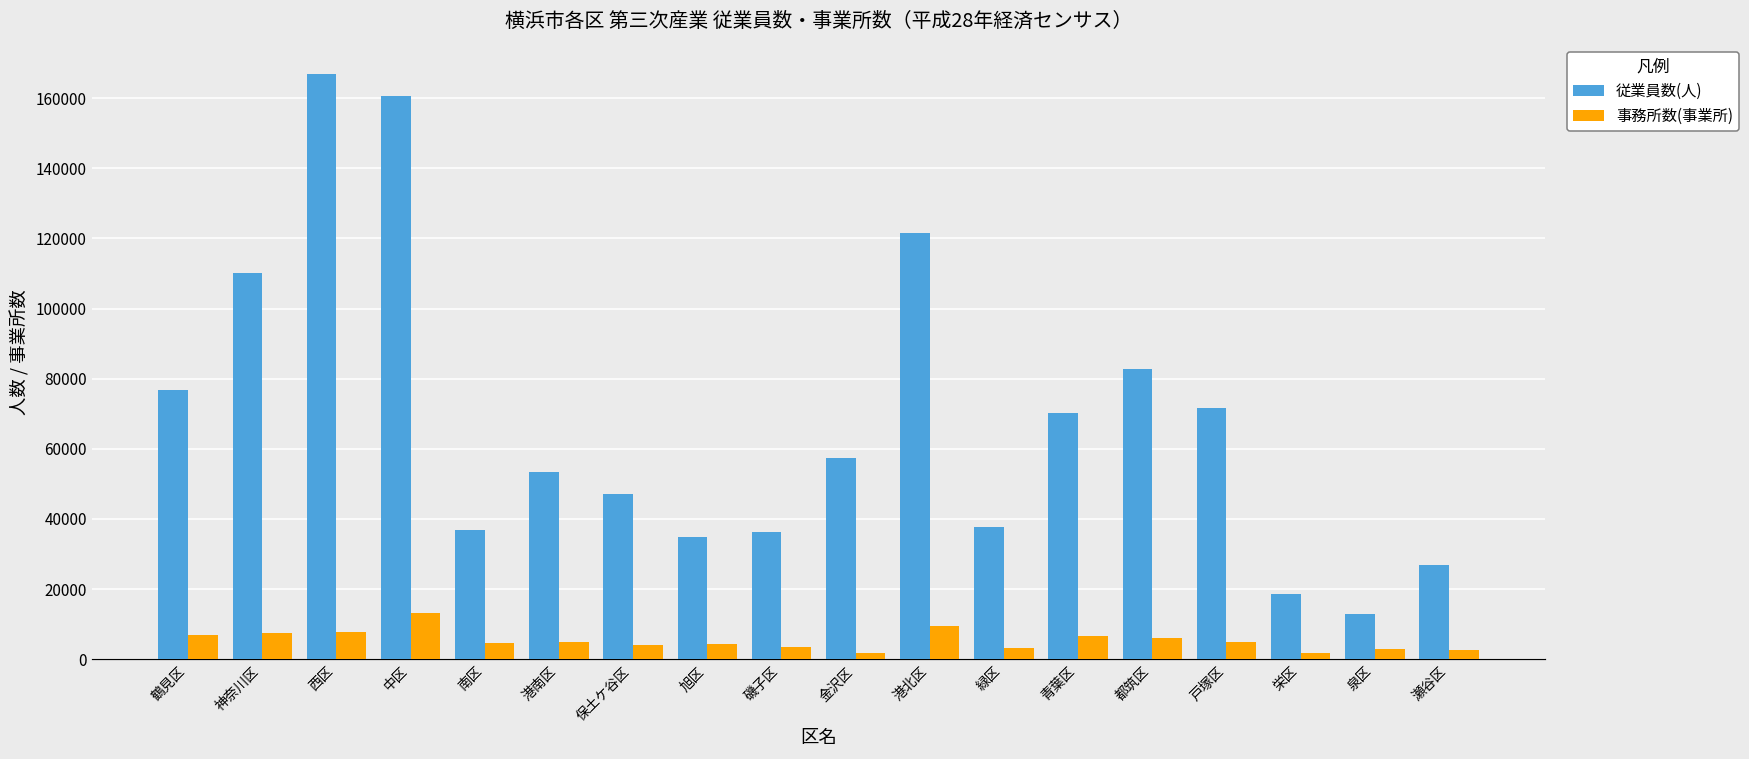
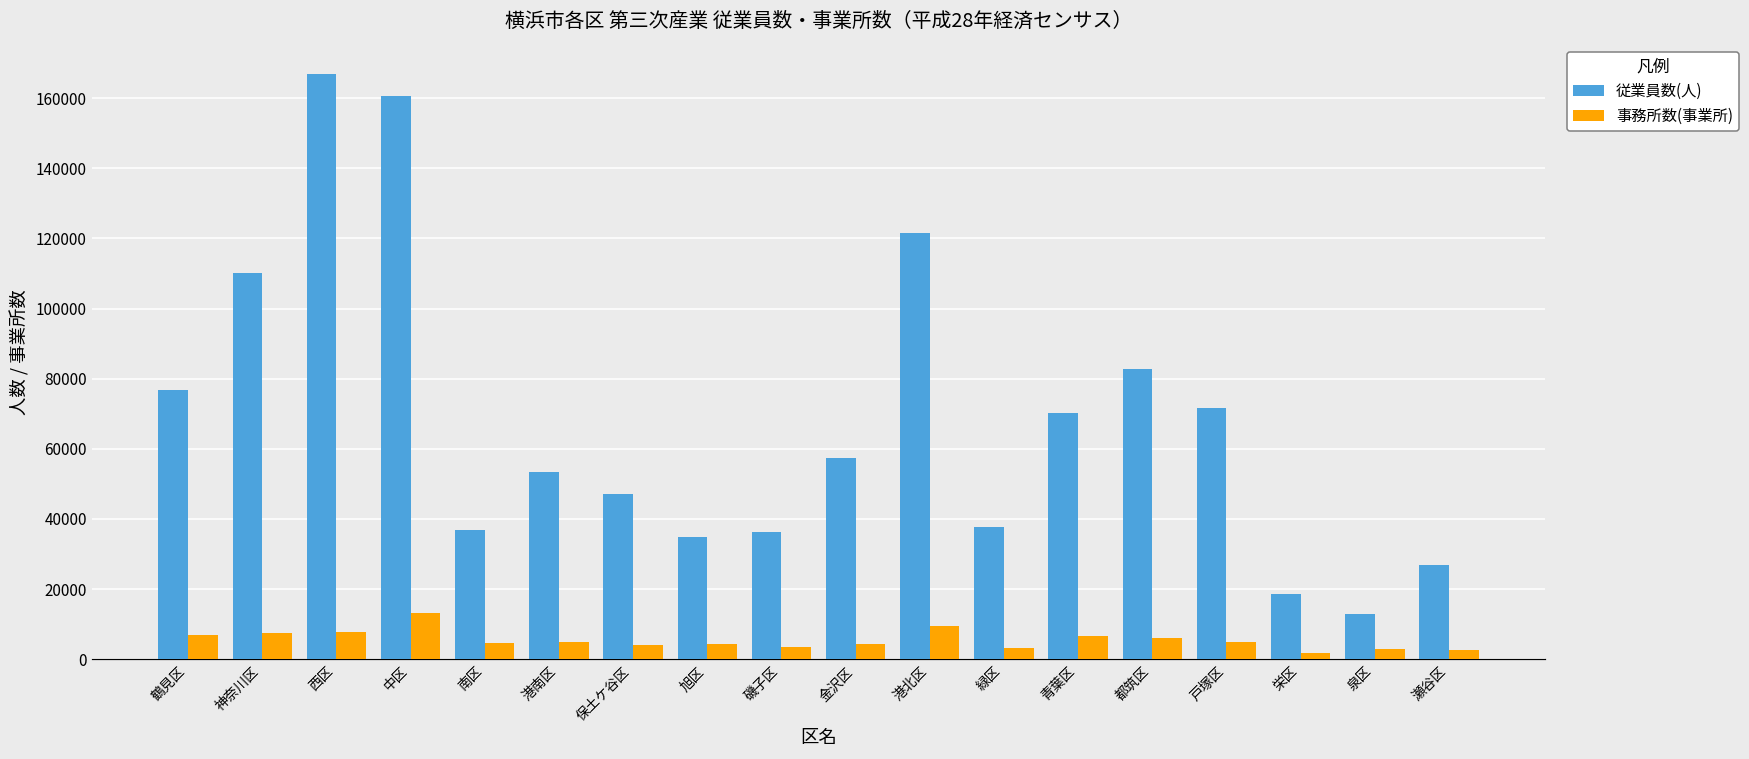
  {
    "従業員数(人)": {
      "鶴見区": 77000,
      "神奈川区": 110000,
      "西区": 167000,
      "中区": 161000,
      "南区": 37000,
      "港南区": 53000,
      "保土ケ谷区": 47000,
      "旭区": 35000,
      "磯子区": 36000,
      "金沢区": 57000,
      "港北区": 121000,
      "緑区": 38000,
      "青葉区": 70000,
      "都筑区": 83000,
      "戸塚区": 72000,
      "栄区": 19000,
      "泉区": 13000,
      "瀬谷区": 27000
    },
    "事務所数(事業所)": {
      "鶴見区": 7000,
      "神奈川区": 7000,
      "西区": 8000,
      "中区": 13000,
      "南区": 4000,
      "港南区": 5000,
      "保土ケ谷区": 4000,
      "旭区": 4000,
      "磯子区": 3000,
-     "金沢区": 2000,
+     "金沢区": 4000,
      "港北区": 9000,
      "緑区": 3000,
      "青葉区": 6000,
      "都筑区": 6000,
      "戸塚区": 5000,
      "栄区": 2000,
      "泉区": 3000,
      "瀬谷区": 3000
    }
  }
